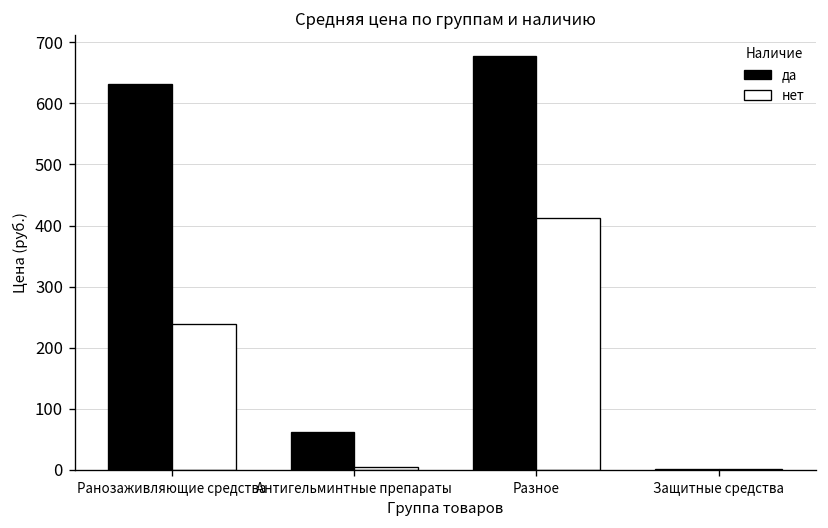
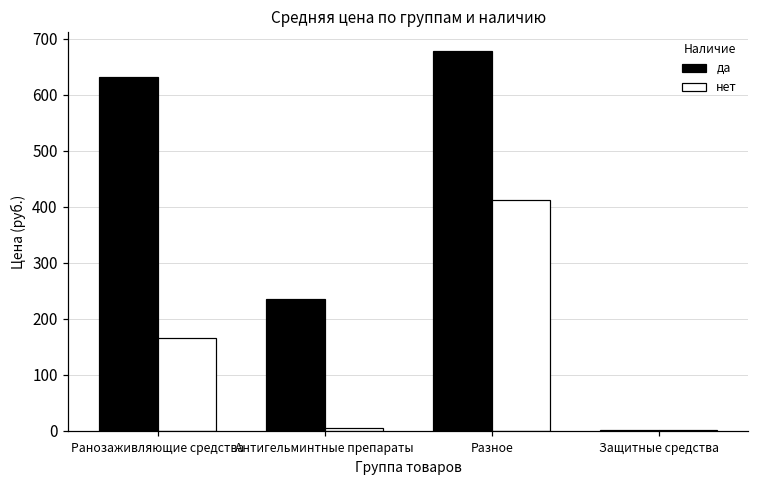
  {
    "да": {
      "Ранозаживляющие средства": 630,
-     "Антигельминтные препараты": 60,
+     "Антигельминтные препараты": 240,
      "Разное": 680
    },
    "нет": {
-     "Ранозаживляющие средства": 240,
+     "Ранозаживляющие средства": 170,
      "Антигельминтные препараты": 10,
      "Разное": 410
    }
  }
